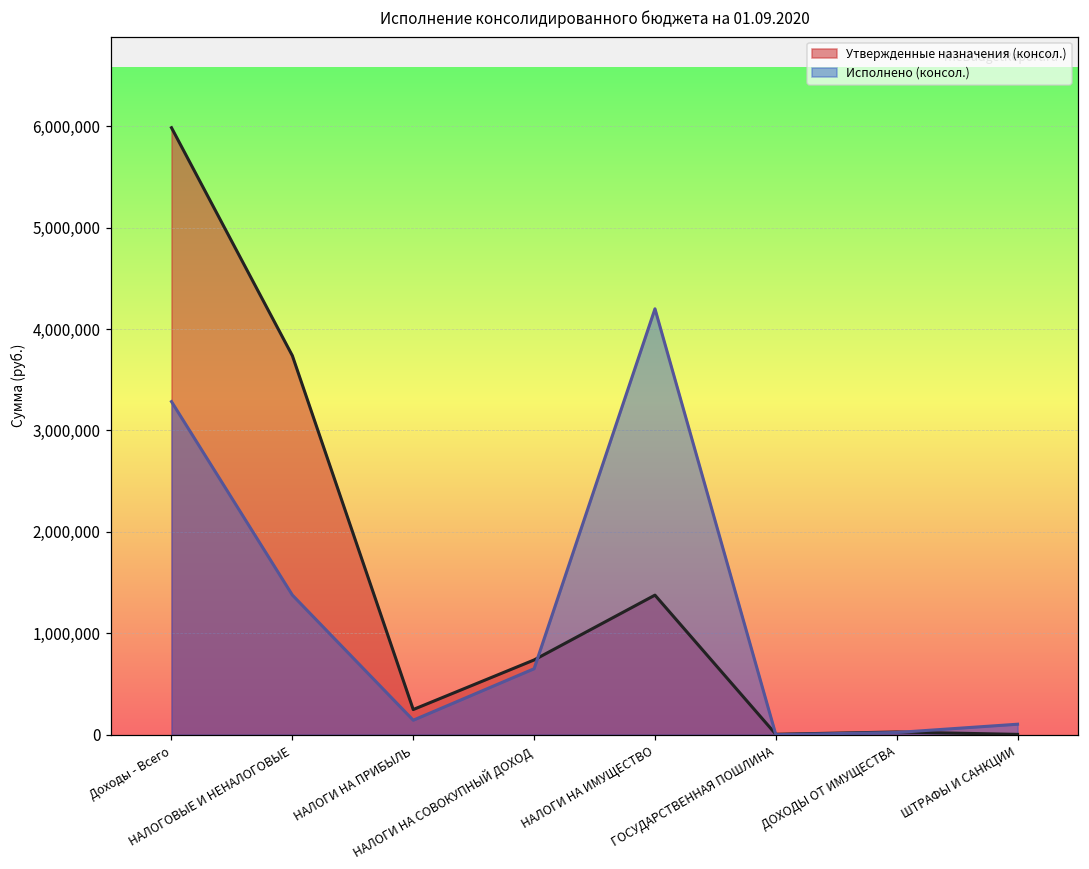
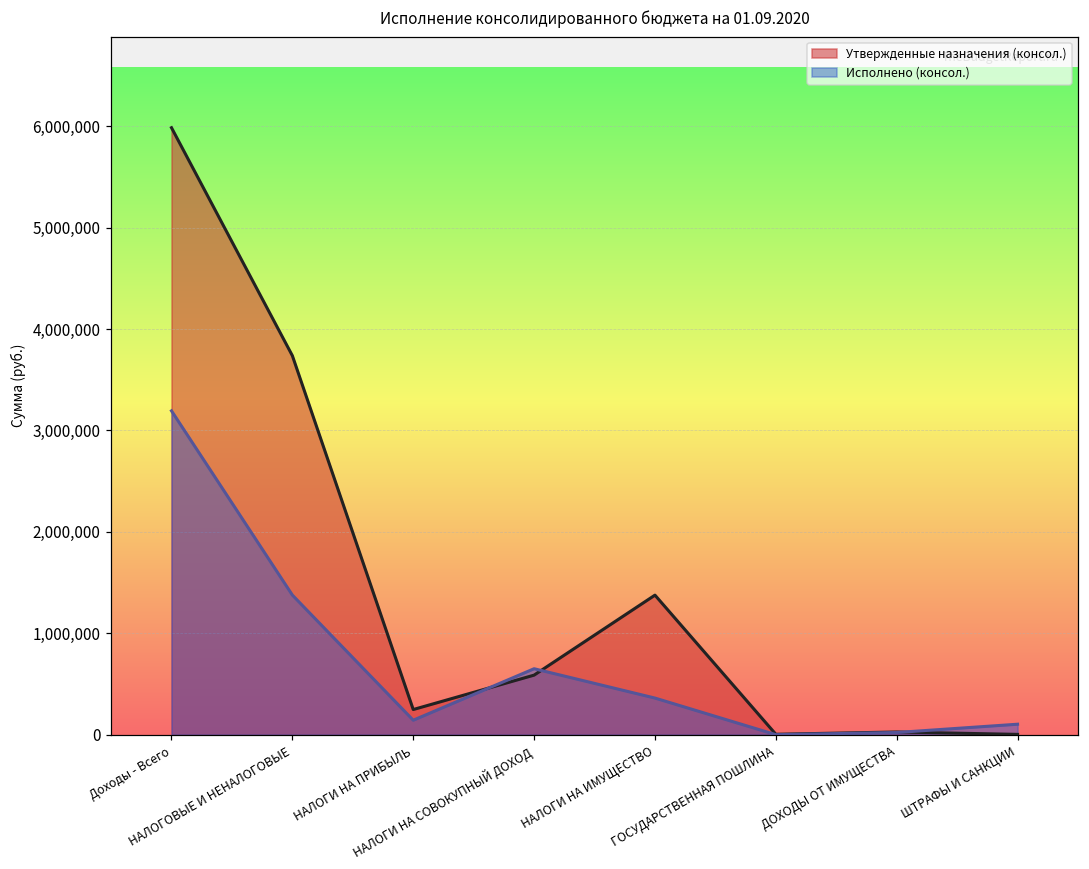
  {
    "Утвержденные назначения (консол.)": {
      "Доходы - Всего": "6,000,000",
      "НАЛОГОВЫЕ И НЕНАЛОГОВЫЕ": "3,700,000",
      "НАЛОГИ НА ПРИБЫЛЬ": "200,000",
-     "НАЛОГИ НА СОВОКУПНЫЙ ДОХОД": "700,000",
+     "НАЛОГИ НА СОВОКУПНЫЙ ДОХОД": "600,000",
      "НАЛОГИ НА ИМУЩЕСТВО": "1,400,000",
      "ШТРАФЫ И САНКЦИИ": "0"
    },
    "Исполнено (консол.)": {
-     "Доходы - Всего": "3,300,000",
+     "Доходы - Всего": "3,200,000",
      "НАЛОГОВЫЕ И НЕНАЛОГОВЫЕ": "1,400,000",
      "НАЛОГИ НА ПРИБЫЛЬ": "100,000",
      "НАЛОГИ НА СОВОКУПНЫЙ ДОХОД": "700,000",
-     "НАЛОГИ НА ИМУЩЕСТВО": "4,200,000",
+     "НАЛОГИ НА ИМУЩЕСТВО": "400,000",
      "ШТРАФЫ И САНКЦИИ": "100,000"
    }
  }
